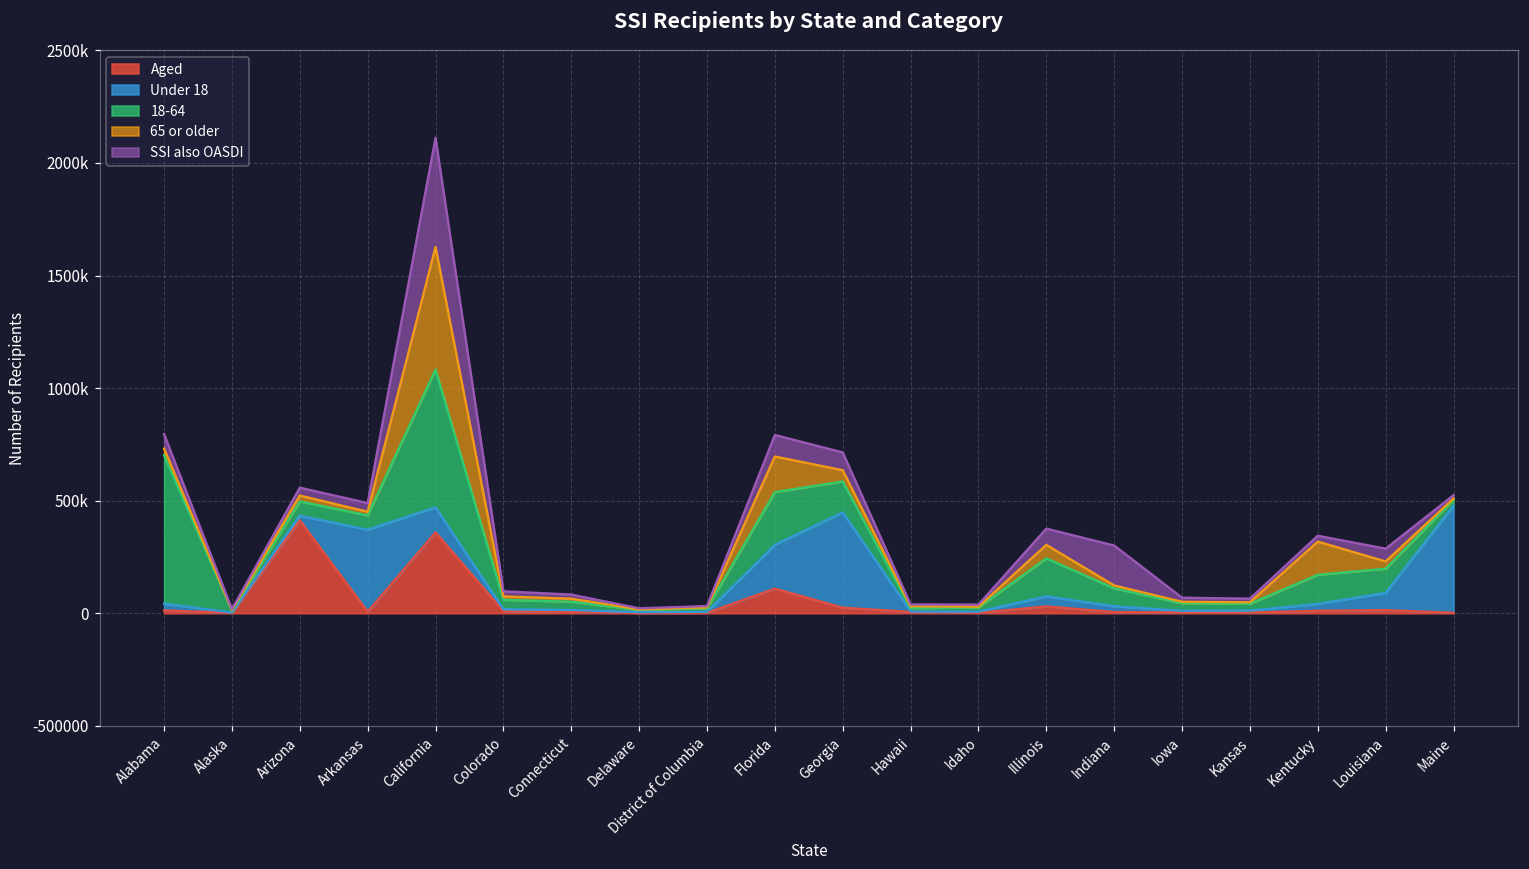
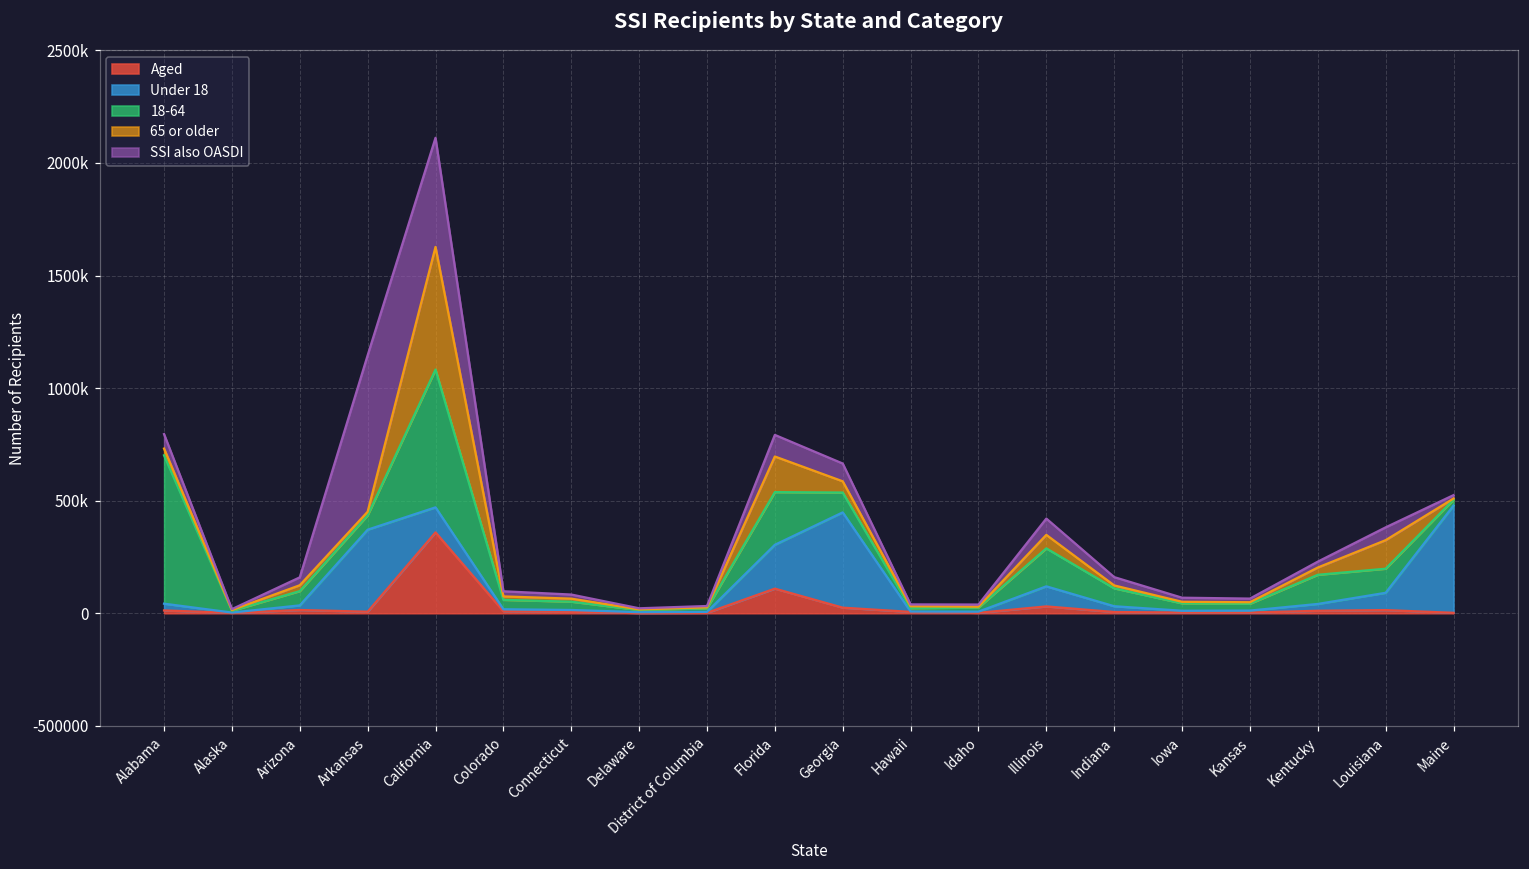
  {
    "Aged": {
      "Alabama": 10000,
-     "Arizona": 410000,
+     "Arizona": 10000,
      "Arkansas": 10000,
      "California": 360000,
      "Florida": 110000,
      "Georgia": 20000,
      "Illinois": 30000,
      "Indiana": 10000,
      "Kentucky": 10000,
      "Louisiana": 10000,
      "Maine": 0
    },
    "Under 18": {
      "Alabama": 30000,
      "Arizona": 20000,
      "Arkansas": 360000,
      "California": 110000,
      "Florida": 190000,
      "Georgia": 420000,
-     "Illinois": 40000,
+     "Illinois": 90000,
      "Indiana": 30000,
      "Kentucky": 30000,
      "Louisiana": 80000,
      "Maine": 480000
    },
    "18-64": {
      "Alabama": 660000,
      "Arizona": 60000,
      "Arkansas": 60000,
      "California": 610000,
      "Colorado": 40000,
      "Connecticut": 40000,
      "Florida": 230000,
-     "Georgia": 140000,
+     "Georgia": 90000,
      "Illinois": 170000,
      "Indiana": 80000,
      "Kentucky": 130000,
      "Louisiana": 110000
    },
    "65 or older": {
      "Alabama": 30000,
      "Arizona": 30000,
      "Arkansas": 20000,
      "California": 540000,
      "Colorado": 20000,
      "Connecticut": 10000,
      "Florida": 160000,
      "Georgia": 50000,
      "Illinois": 60000,
      "Indiana": 10000,
-     "Kentucky": 150000,
-     "Louisiana": 30000
+     "Kentucky": 30000,
+     "Louisiana": 130000
    },
    "SSI also OASDI": {
      "Alabama": 60000,
      "Arizona": 40000,
-     "Arkansas": 40000,
+     "Arkansas": 690000,
      "California": 480000,
      "Colorado": 20000,
      "Connecticut": 20000,
      "Florida": 100000,
      "Georgia": 80000,
      "Illinois": 70000,
-     "Indiana": 180000,
+     "Indiana": 40000,
      "Iowa": 20000,
      "Kansas": 20000,
      "Kentucky": 30000,
      "Louisiana": 60000,
      "Maine": 20000
    }
  }
